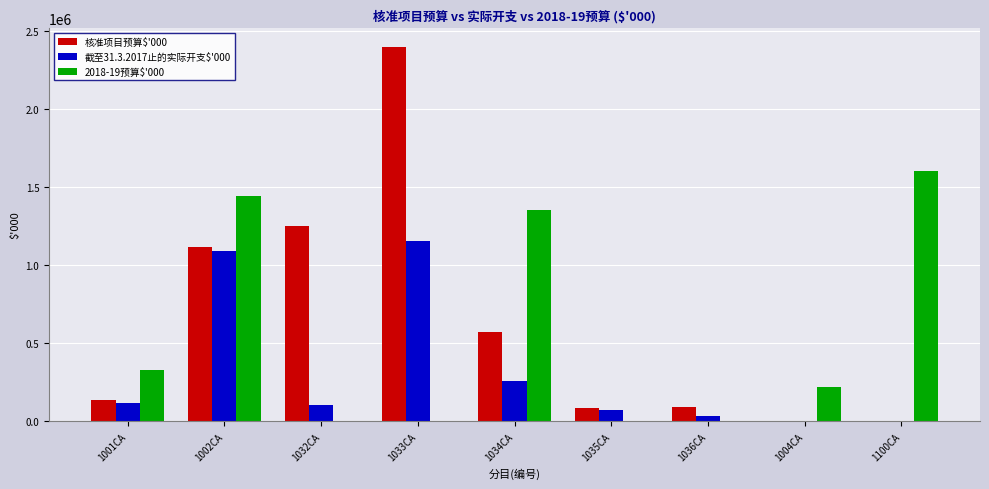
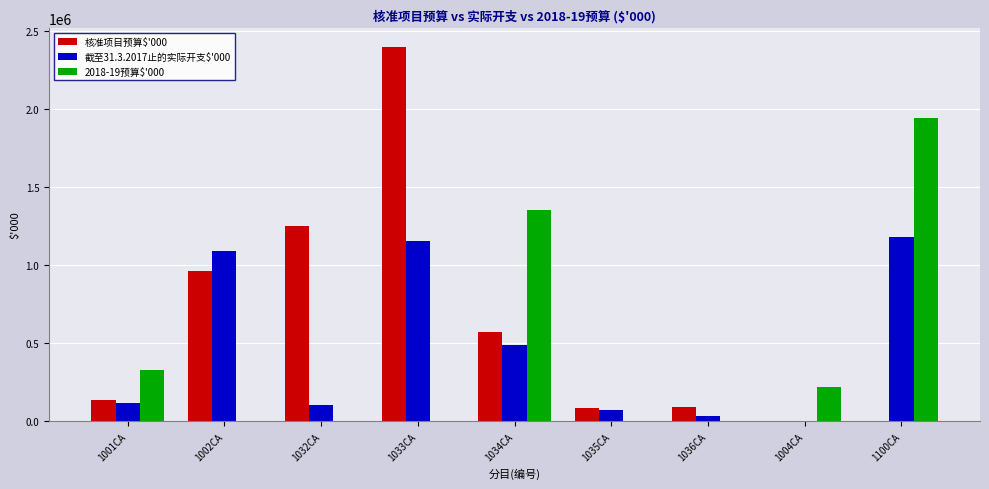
  {
    "核准项目预算$'000": {
      "1001CA": 140000,
-     "1002CA": 1120000,
+     "1002CA": 960000,
      "1032CA": 1250000,
      "1033CA": 2400000,
      "1034CA": 570000,
      "1035CA": 90000,
      "1036CA": 90000,
      "1004CA": 0,
      "1100CA": 0
    },
    "截至31.3.2017止的实际开支$'000": {
      "1001CA": 110000,
      "1002CA": 1090000,
      "1032CA": 100000,
      "1033CA": 1160000,
-     "1034CA": 260000,
+     "1034CA": 490000,
      "1035CA": 70000,
      "1036CA": 30000,
      "1004CA": 0,
-     "1100CA": 0
+     "1100CA": 1180000
    },
    "2018-19预算$'000": {
      "1001CA": 330000,
-     "1002CA": 1440000,
+     "1002CA": 0,
      "1034CA": 1350000,
      "1004CA": 220000,
-     "1100CA": 1600000
+     "1100CA": 1940000
    }
  }
